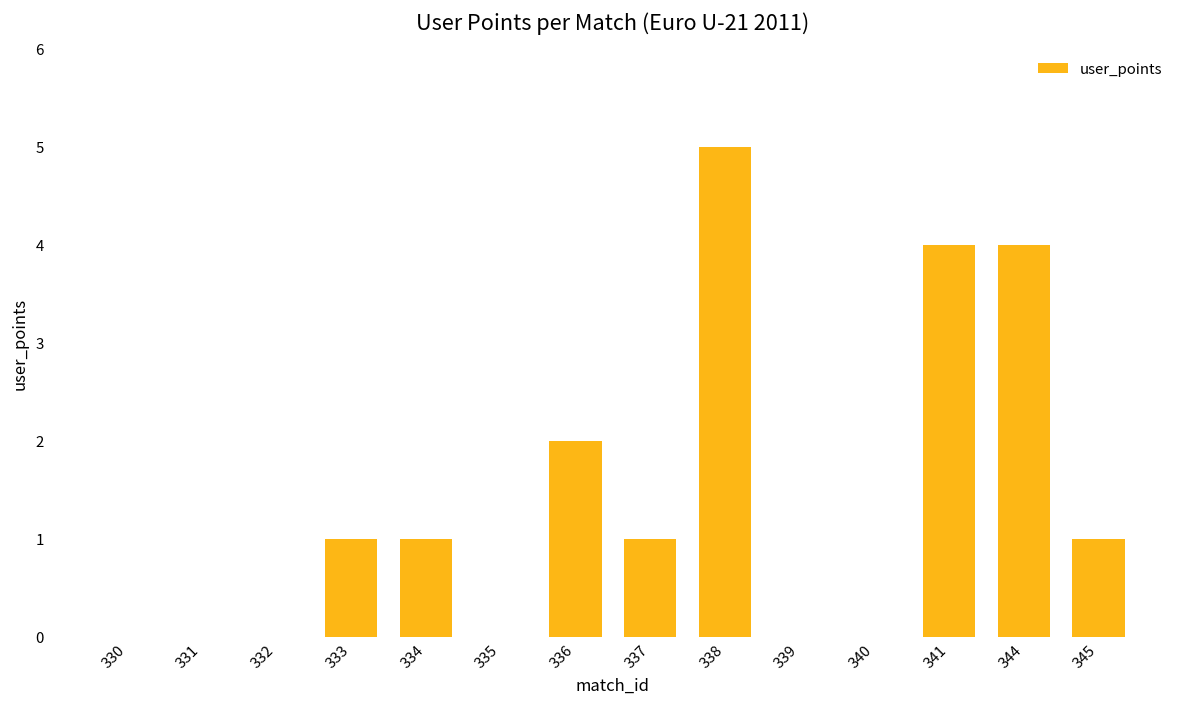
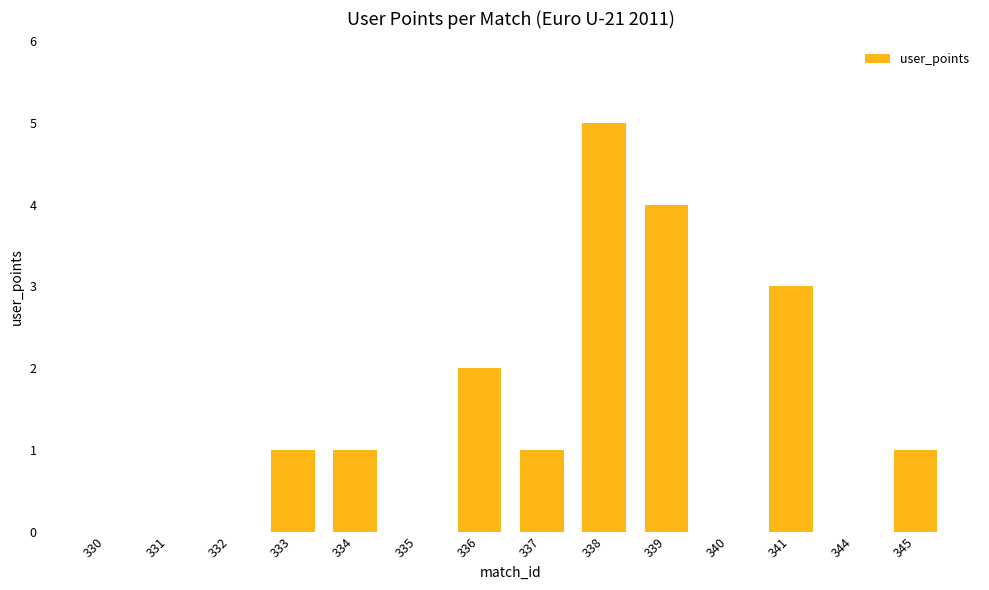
  {
    "330": 0,
    "331": 0,
    "332": 0,
    "333": 1,
    "334": 1,
    "335": 0,
    "336": 2,
    "337": 1,
    "338": 5,
-   "339": 0,
+   "339": 4,
    "340": 0,
-   "341": 4,
-   "344": 4,
+   "341": 3,
+   "344": 0,
    "345": 1
  }
